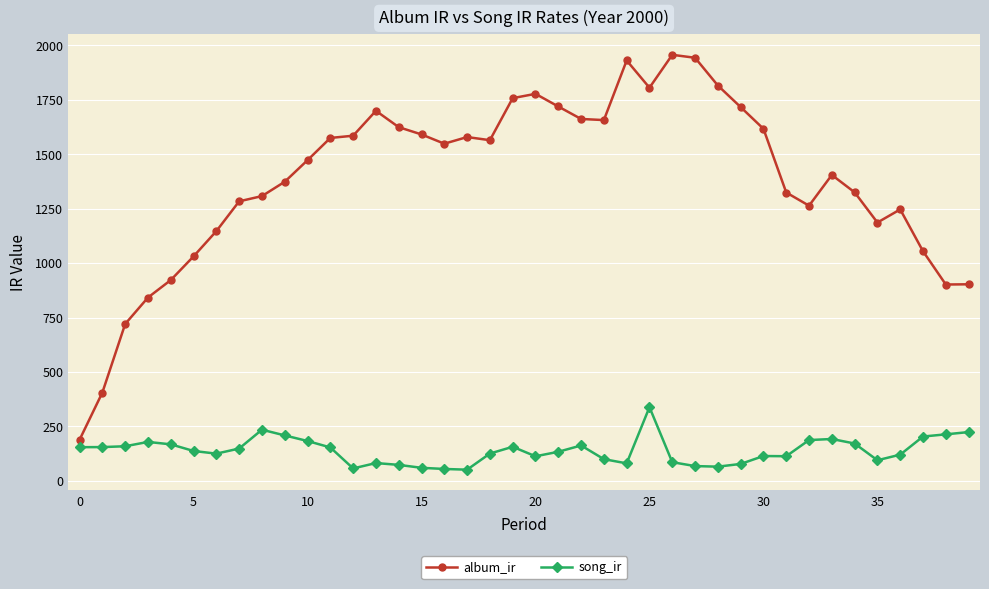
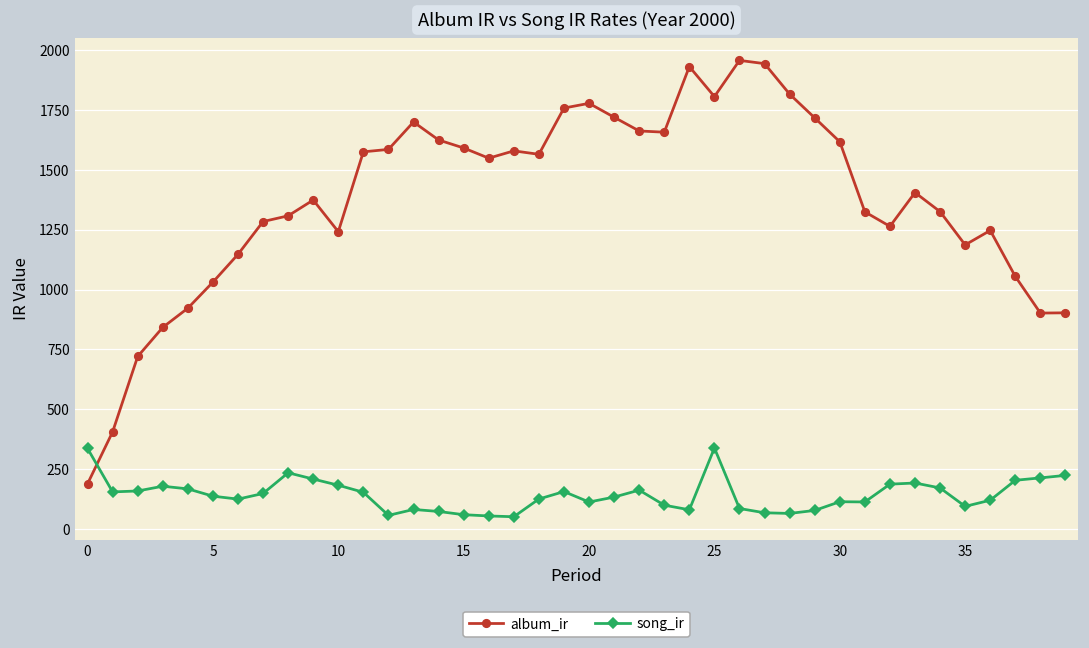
  {
    "album_ir": {
      "0": 190,
      "5": 1030,
-     "10": 1470,
+     "10": 1240,
      "15": 1590,
      "20": 1780,
      "25": 1810,
      "30": 1620,
      "35": 1190
    },
    "song_ir": {
-     "0": 150,
+     "0": 340,
      "5": 140,
      "10": 180,
      "15": 60,
      "20": 110,
      "25": 340,
      "30": 110,
      "35": 90
    }
  }
